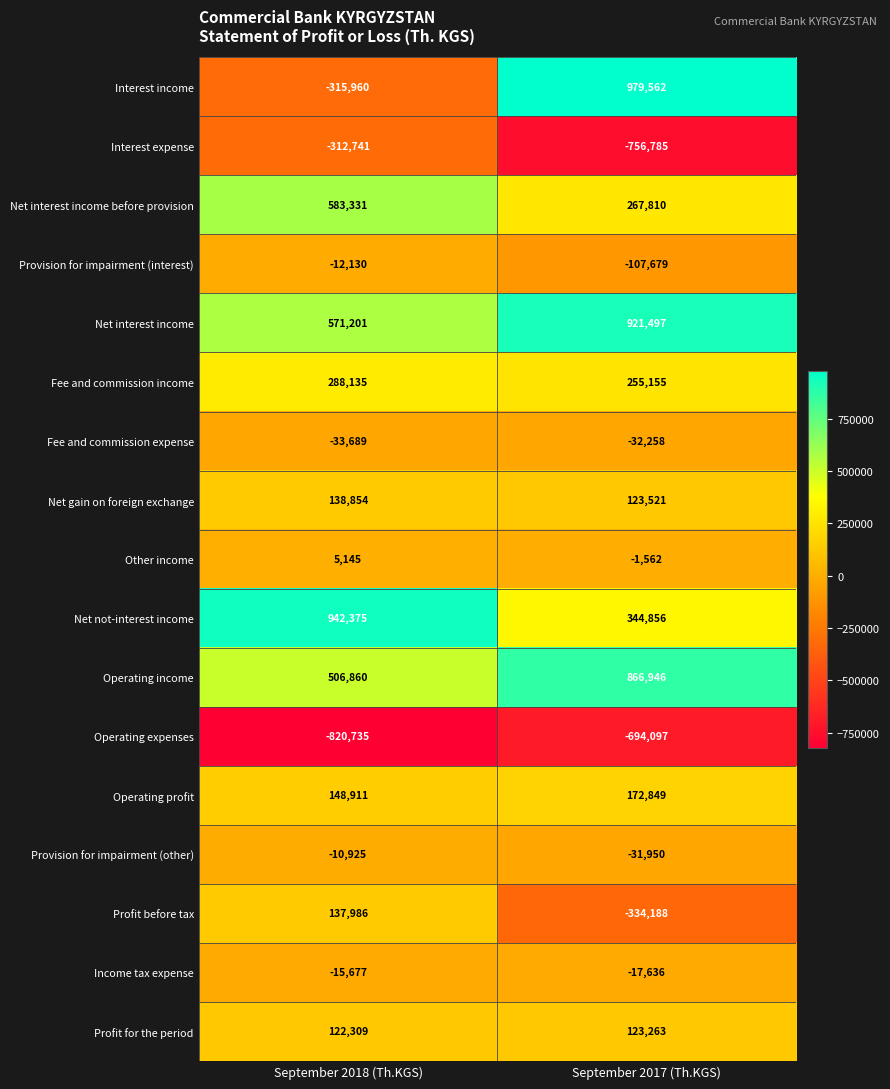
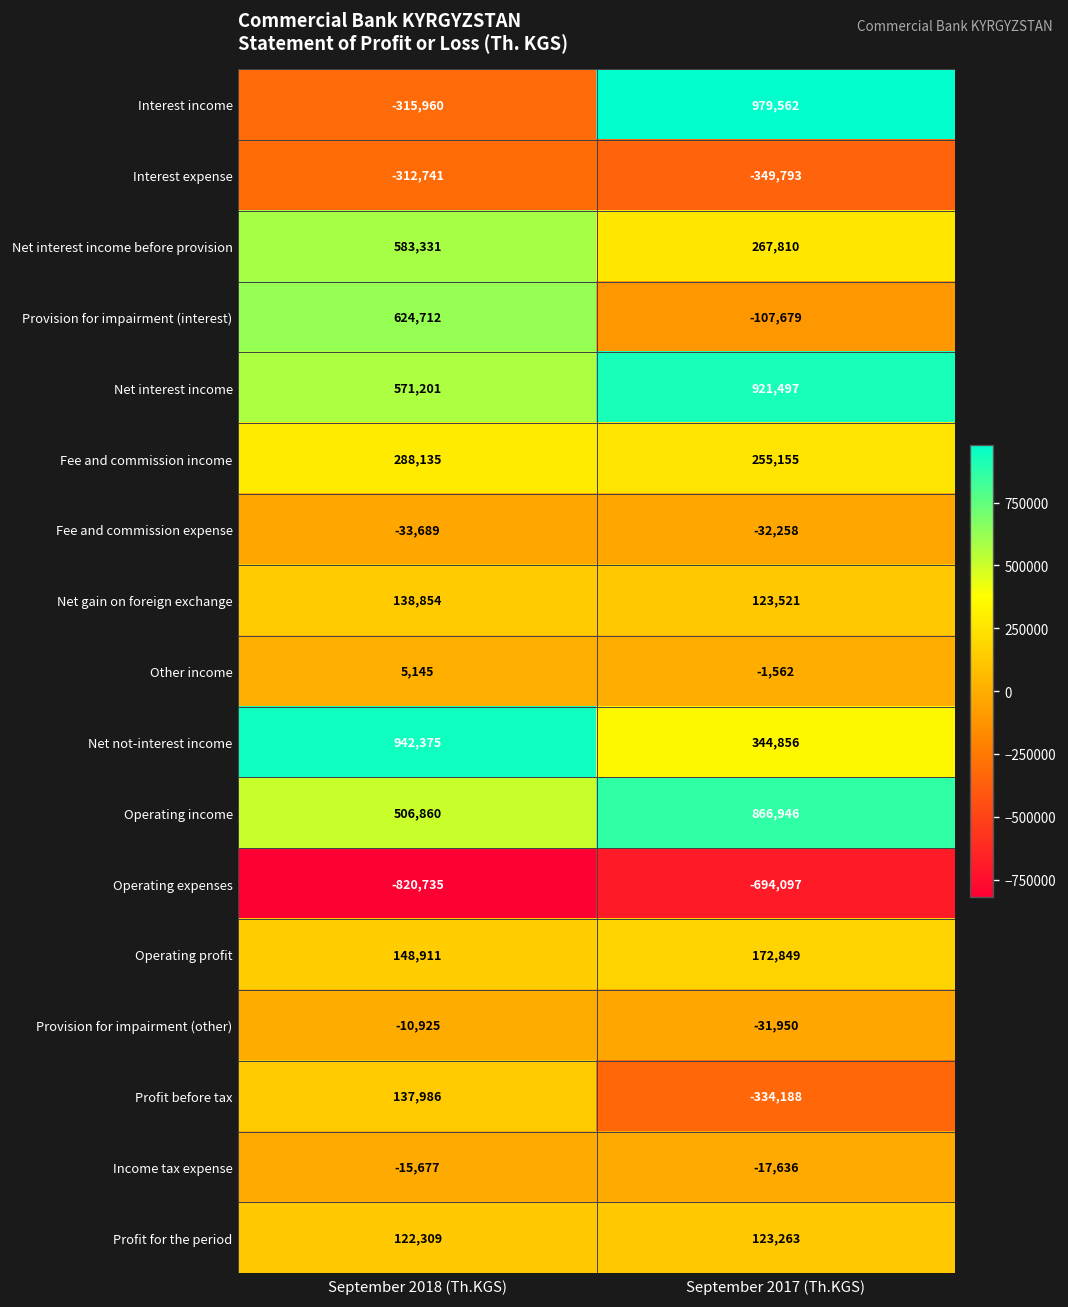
  {
    "Interest income": {
      "September 2018 (Th.KGS)": "-315,960",
      "September 2017 (Th.KGS)": "979,562"
    },
    "Interest expense": {
      "September 2018 (Th.KGS)": "-312,741",
-     "September 2017 (Th.KGS)": "-756,785"
+     "September 2017 (Th.KGS)": "-349,793"
    },
    "Net interest income before provision": {
      "September 2018 (Th.KGS)": "583,331",
      "September 2017 (Th.KGS)": "267,810"
    },
    "Provision for impairment (interest)": {
-     "September 2018 (Th.KGS)": "-12,130",
+     "September 2018 (Th.KGS)": "624,712",
      "September 2017 (Th.KGS)": "-107,679"
    },
    "Net interest income": {
      "September 2018 (Th.KGS)": "571,201",
      "September 2017 (Th.KGS)": "921,497"
    },
    "Fee and commission income": {
      "September 2018 (Th.KGS)": "288,135",
      "September 2017 (Th.KGS)": "255,155"
    },
    "Fee and commission expense": {
      "September 2018 (Th.KGS)": "-33,689",
      "September 2017 (Th.KGS)": "-32,258"
    },
    "Net gain on foreign exchange": {
      "September 2018 (Th.KGS)": "138,854",
      "September 2017 (Th.KGS)": "123,521"
    },
    "Other income": {
      "September 2018 (Th.KGS)": "5,145",
      "September 2017 (Th.KGS)": "-1,562"
    },
    "Net not-interest income": {
      "September 2018 (Th.KGS)": "942,375",
      "September 2017 (Th.KGS)": "344,856"
    },
    "Operating income": {
      "September 2018 (Th.KGS)": "506,860",
      "September 2017 (Th.KGS)": "866,946"
    },
    "Operating expenses": {
      "September 2018 (Th.KGS)": "-820,735",
      "September 2017 (Th.KGS)": "-694,097"
    },
    "Operating profit": {
      "September 2018 (Th.KGS)": "148,911",
      "September 2017 (Th.KGS)": "172,849"
    },
    "Provision for impairment (other)": {
      "September 2018 (Th.KGS)": "-10,925",
      "September 2017 (Th.KGS)": "-31,950"
    },
    "Profit before tax": {
      "September 2018 (Th.KGS)": "137,986",
      "September 2017 (Th.KGS)": "-334,188"
    },
    "Income tax expense": {
      "September 2018 (Th.KGS)": "-15,677",
      "September 2017 (Th.KGS)": "-17,636"
    },
    "Profit for the period": {
      "September 2018 (Th.KGS)": "122,309",
      "September 2017 (Th.KGS)": "123,263"
    }
  }
